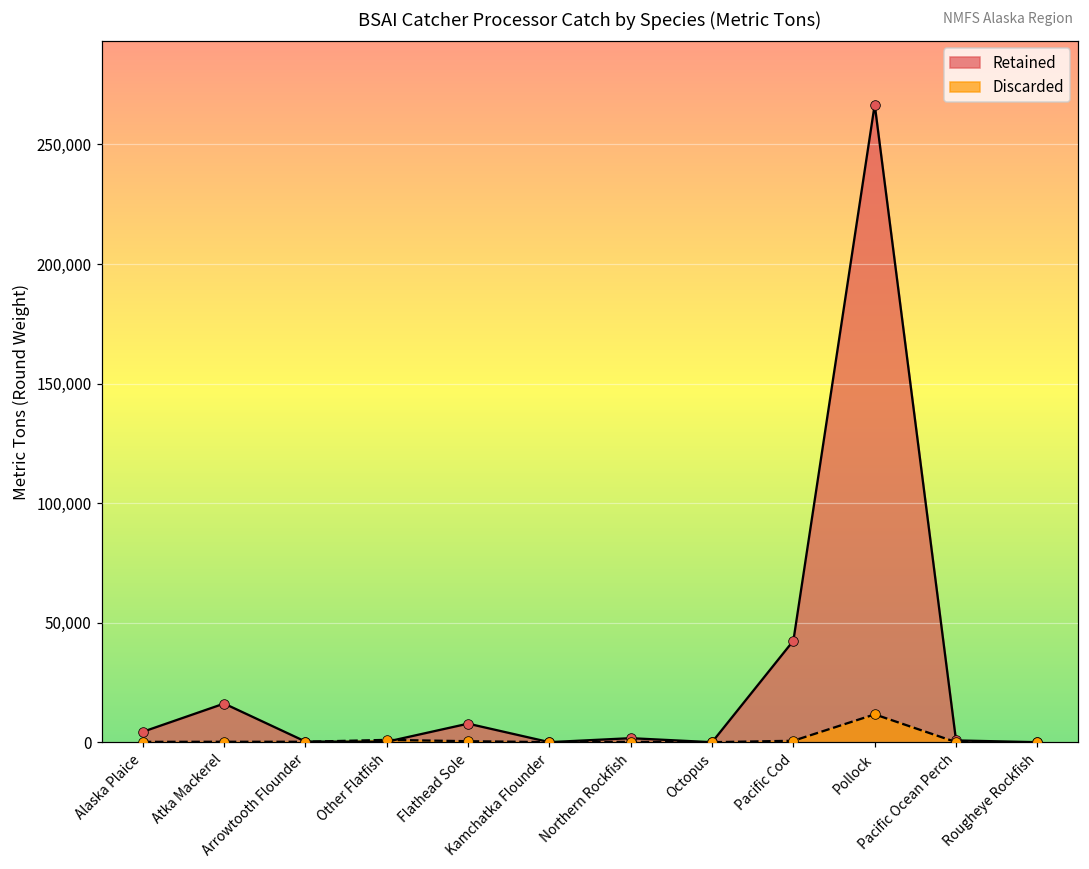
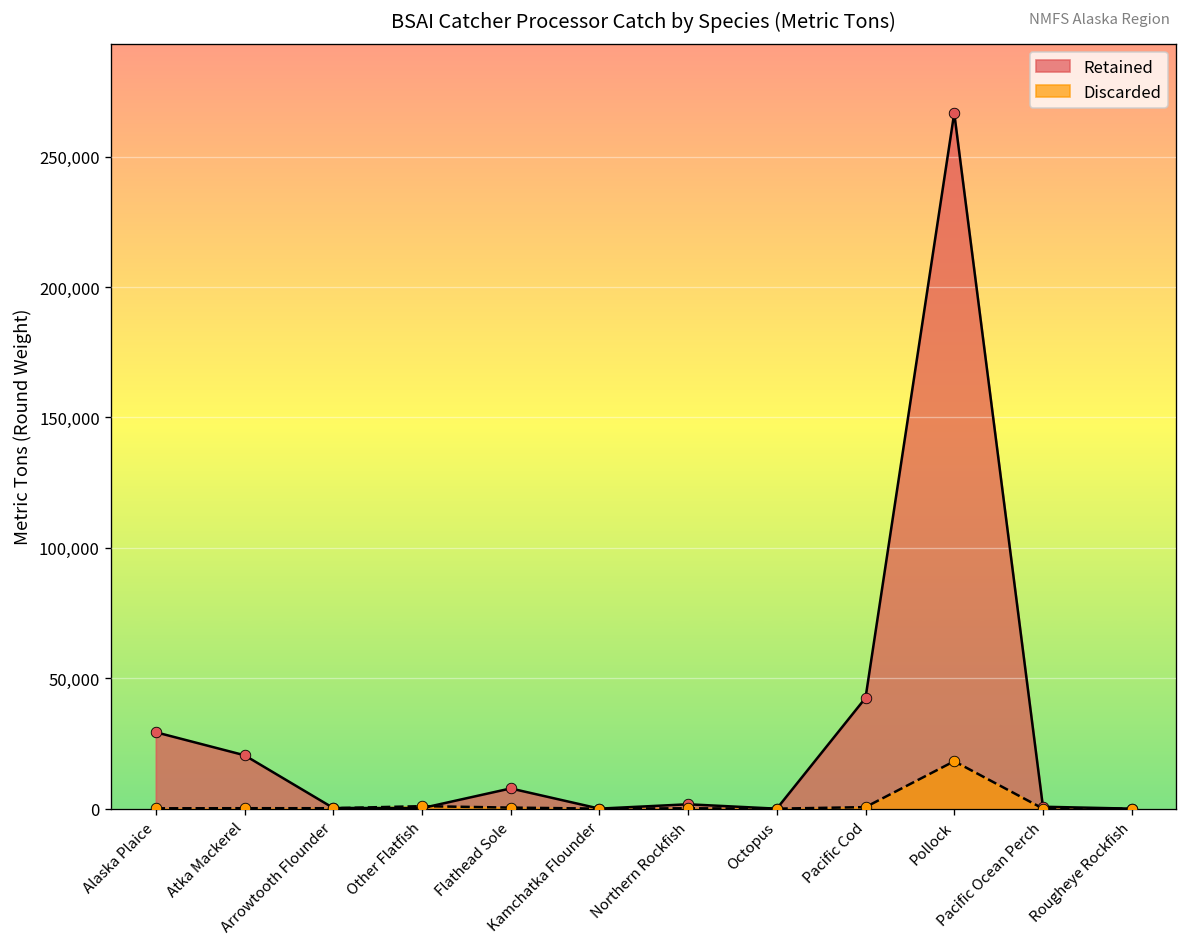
  {
    "Retained": {
-     "Alaska Plaice": "4,000",
-     "Atka Mackerel": "16,000",
+     "Alaska Plaice": "29,000",
+     "Atka Mackerel": "20,000",
      "Flathead Sole": "8,000",
      "Northern Rockfish": "2,000",
      "Pacific Cod": "42,000",
      "Pollock": "267,000"
    },
    "Discarded": {
      "Alaska Plaice": "0",
      "Atka Mackerel": "0",
      "Flathead Sole": "0",
      "Northern Rockfish": "0",
      "Pacific Cod": "1,000",
-     "Pollock": "12,000"
+     "Pollock": "18,000"
    }
  }
